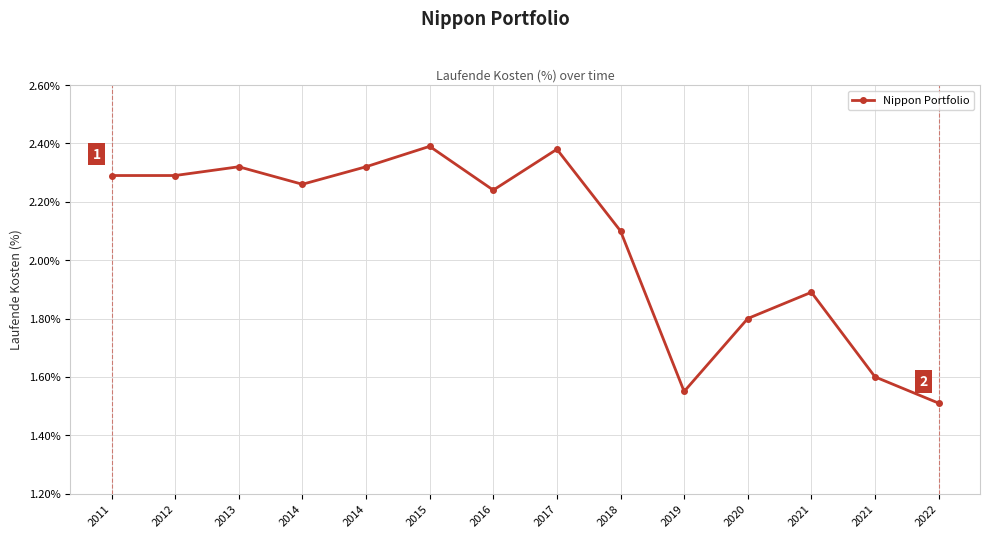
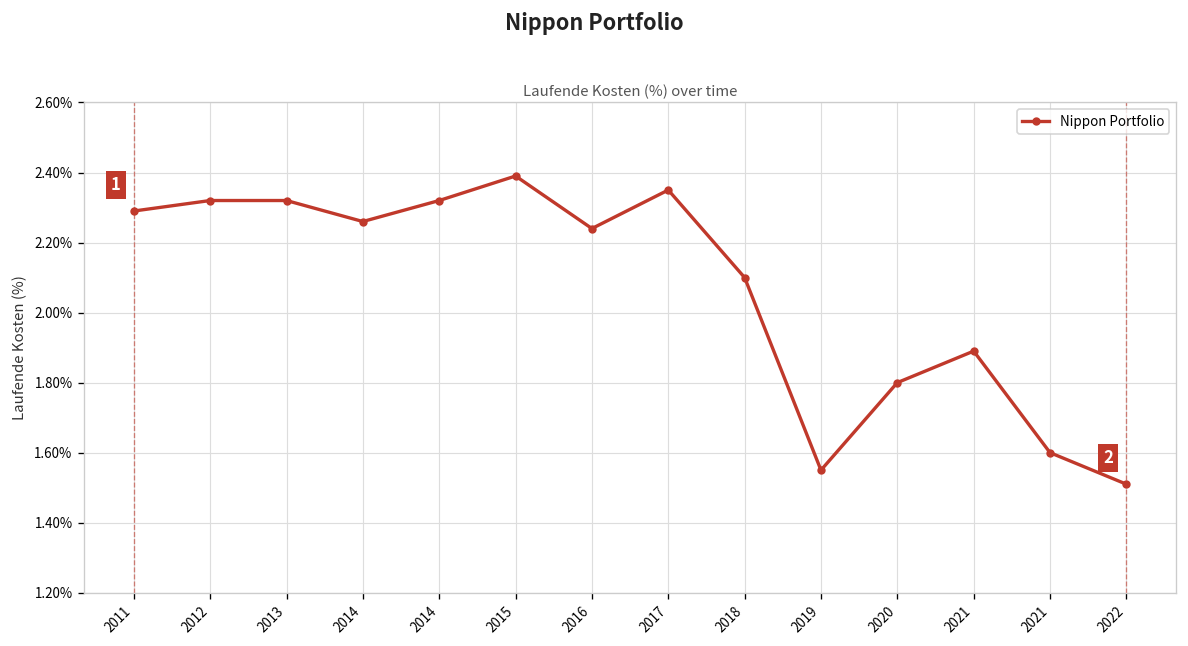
  {
-   "2012": "2.29%",
+   "2012": "2.32%",
    "2013": "2.32%",
    "2015": "2.39%",
    "2016": "2.24%",
-   "2017": "2.38%",
+   "2017": "2.35%",
    "2018": "2.10%",
    "2019": "1.55%",
    "2020": "1.80%"
  }
